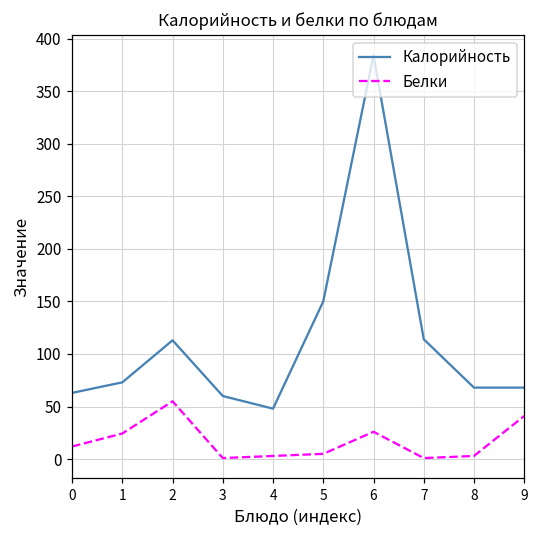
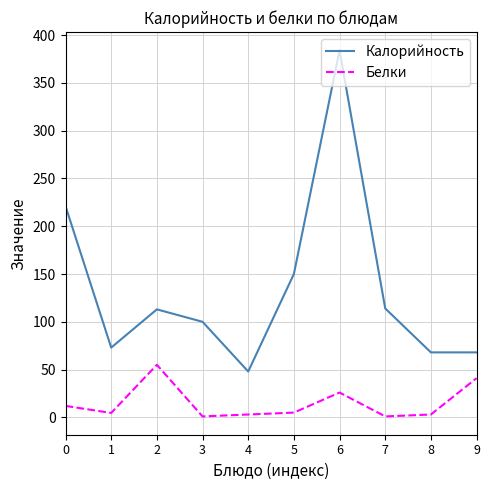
  {
    "Калорийность": {
-     "0": 60,
+     "0": 220,
      "1": 70,
      "2": 110,
-     "3": 60,
+     "3": 100,
      "4": 50,
      "5": 150,
      "7": 110,
      "8": 70,
      "9": 70
    },
    "Белки": {
      "0": 10,
-     "1": 20,
+     "1": 0,
      "2": 60,
      "3": 0,
      "4": 0,
      "5": 10,
      "6": 30,
      "7": 0,
      "8": 0,
      "9": 40
    }
  }
